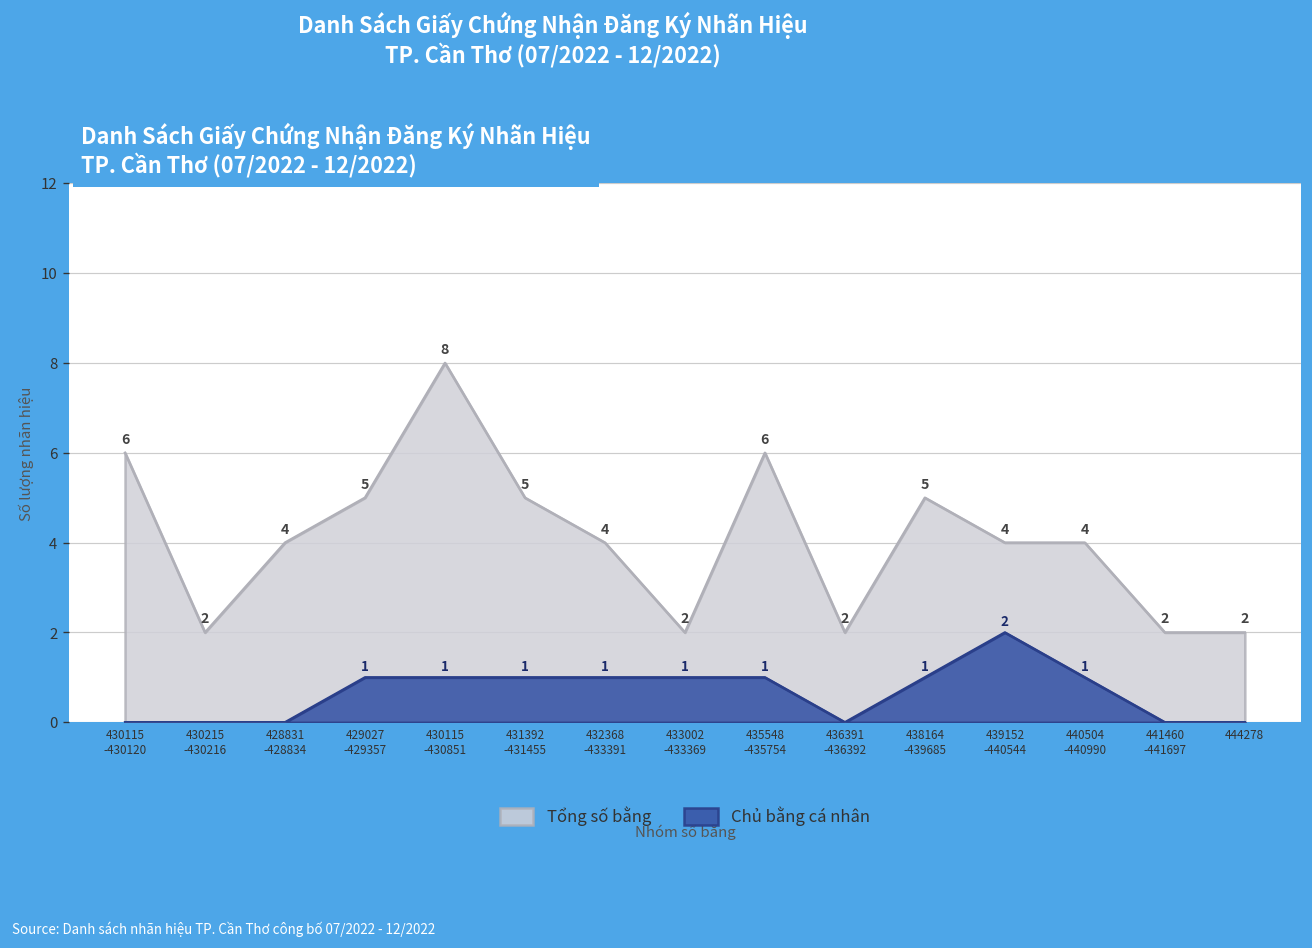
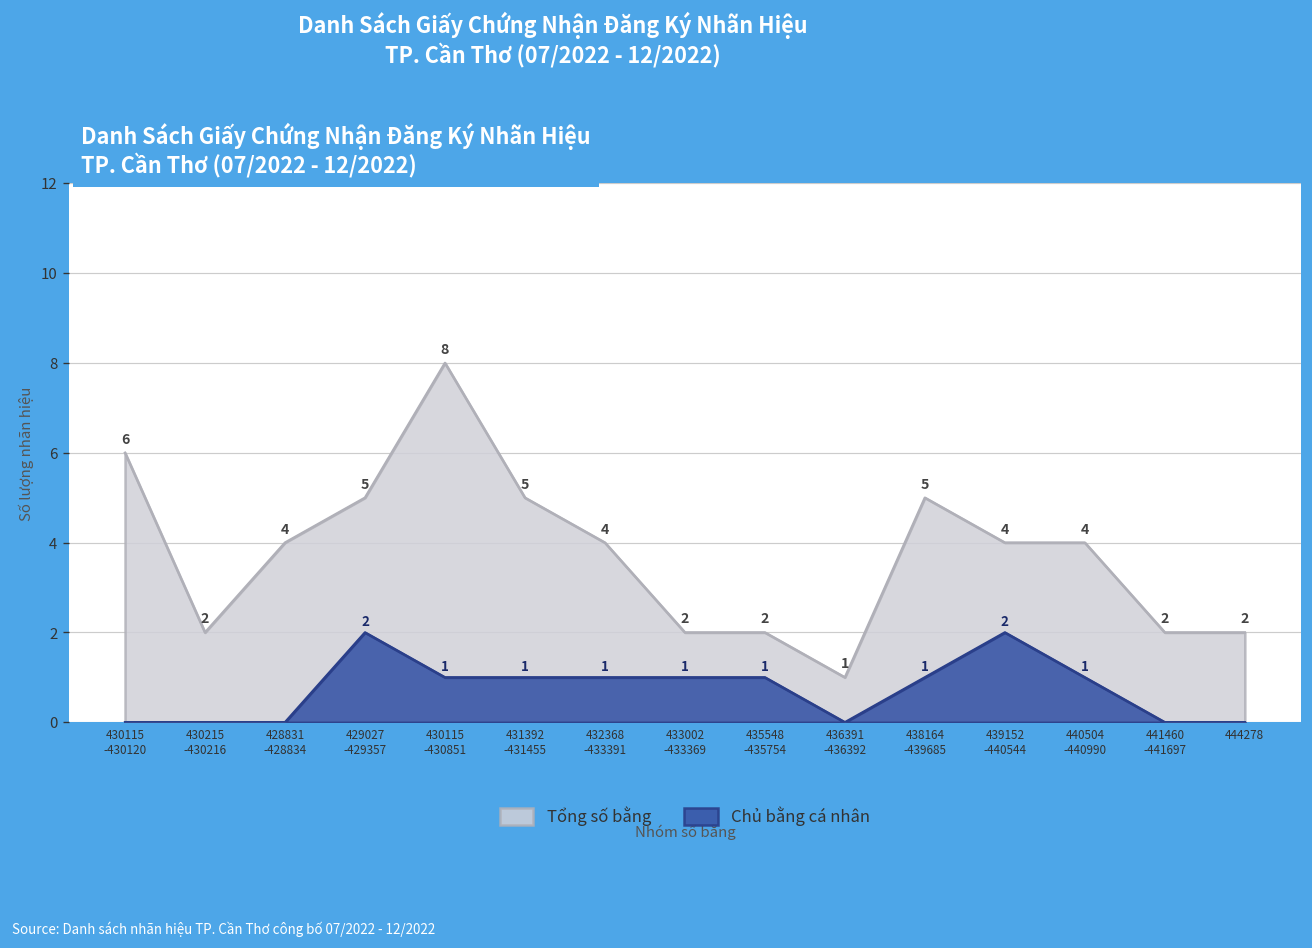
  {
    "Tổng số bằng": {
      "430115 -430120": 6,
      "430215 -430216": 2,
      "428831 -428834": 4,
      "429027 -429357": 5,
      "430115 -430851": 8,
      "431392 -431455": 5,
      "432368 -433391": 4,
      "433002 -433369": 2,
-     "435548 -435754": 6,
-     "436391 -436392": 2,
+     "435548 -435754": 2,
+     "436391 -436392": 1,
      "438164 -439685": 5,
      "439152 -440544": 4,
      "440504 -440990": 4,
      "441460 -441697": 2,
      "444278": 2
    },
    "Chủ bằng cá nhân": {
-     "429027 -429357": 1,
+     "429027 -429357": 2,
      "430115 -430851": 1,
      "431392 -431455": 1,
      "432368 -433391": 1,
      "433002 -433369": 1,
      "435548 -435754": 1,
      "438164 -439685": 1,
      "439152 -440544": 2,
      "440504 -440990": 1
    }
  }
